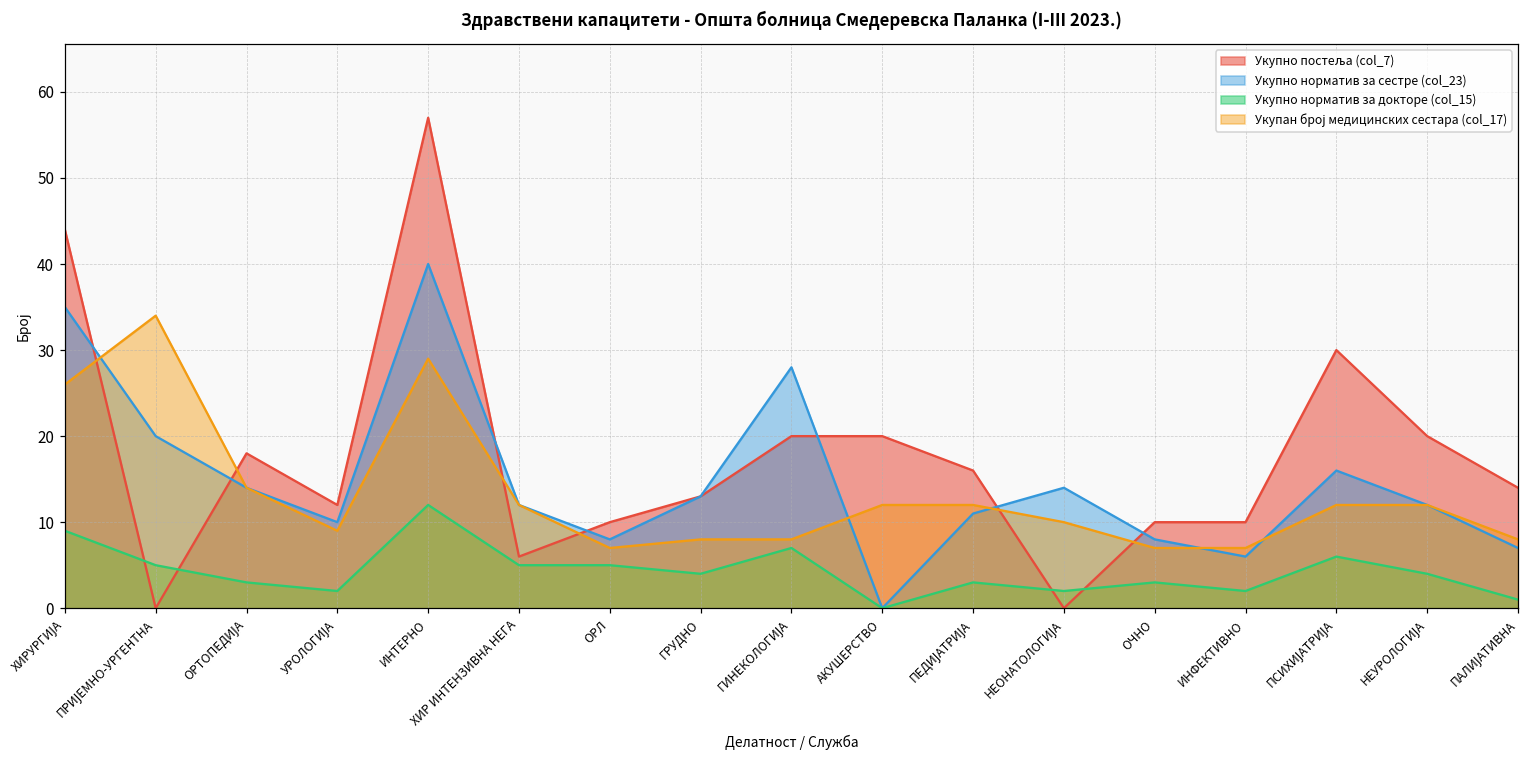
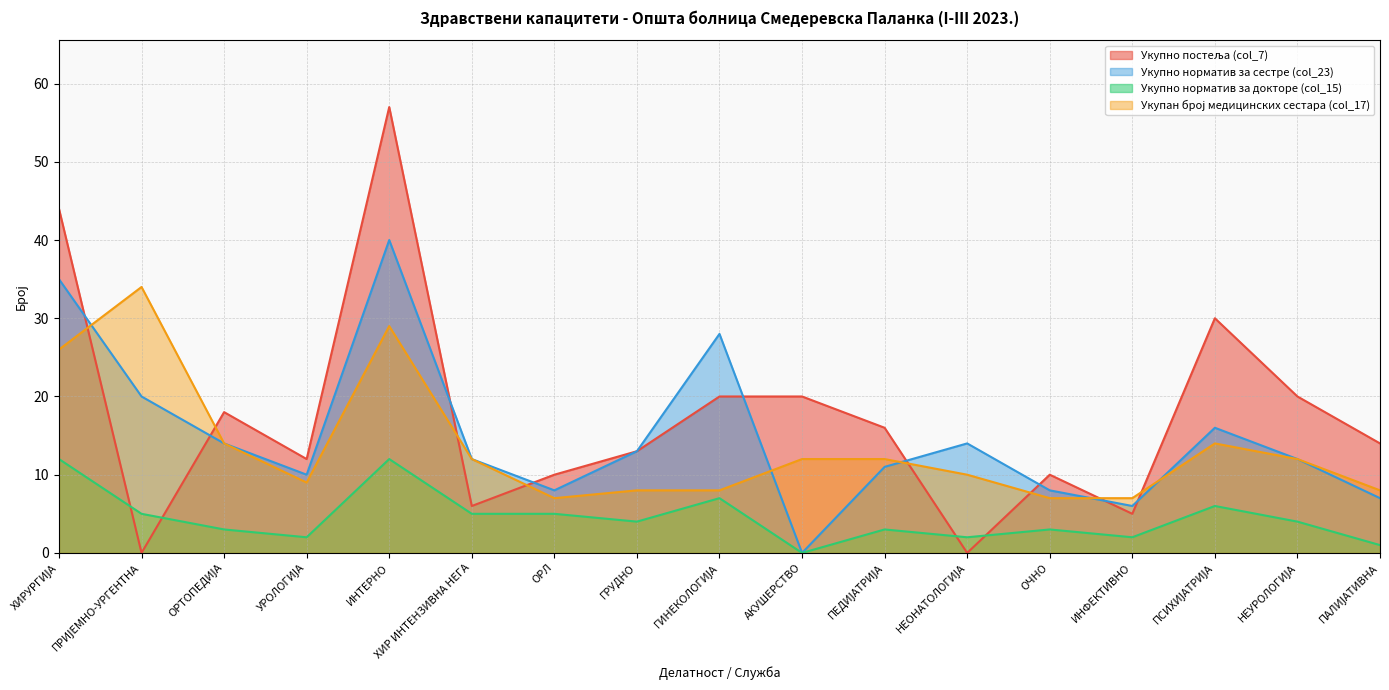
  {
    "Укупно постеља (col_7)": {
      "ХИРУРГИЈА": 44,
      "ПРИЈЕМНО-УРГЕНТНА": 0,
      "ОРТОПЕДИЈА": 18,
      "УРОЛОГИЈА": 12,
      "ИНТЕРНО": 57,
      "ХИР ИНТЕНЗИВНА НЕГА": 6,
      "ОРЛ": 10,
      "ГИНЕКОЛОГИЈА": 20,
      "АКУШЕРСТВО": 20,
      "ПЕДИЈАТРИЈА": 16,
      "НЕОНАТОЛОГИЈА": 0,
      "ОЧНО": 10,
-     "ИНФЕКТИВНО": 10,
+     "ИНФЕКТИВНО": 5,
      "ПСИХИЈАТРИЈА": 30,
      "НЕУРОЛОГИЈА": 20,
      "ПАЛИЈАТИВНА": 14
    },
    "Укупно норматив за сестре (col_23)": {
      "ХИРУРГИЈА": 35,
      "ПРИЈЕМНО-УРГЕНТНА": 20,
      "УРОЛОГИЈА": 10,
      "ИНТЕРНО": 40,
      "ОРЛ": 8,
      "ГИНЕКОЛОГИЈА": 28,
      "ПЕДИЈАТРИЈА": 11,
      "НЕОНАТОЛОГИЈА": 14,
      "ОЧНО": 8,
      "ИНФЕКТИВНО": 6,
      "ПСИХИЈАТРИЈА": 16,
      "ПАЛИЈАТИВНА": 7
    },
    "Укупно норматив за докторе (col_15)": {
-     "ХИРУРГИЈА": 9,
+     "ХИРУРГИЈА": 12,
      "ПРИЈЕМНО-УРГЕНТНА": 5,
      "ОРТОПЕДИЈА": 3,
      "УРОЛОГИЈА": 2,
      "ИНТЕРНО": 12,
      "ХИР ИНТЕНЗИВНА НЕГА": 5,
      "ОРЛ": 5,
      "ГРУДНО": 4,
      "ГИНЕКОЛОГИЈА": 7,
      "ПЕДИЈАТРИЈА": 3,
      "НЕОНАТОЛОГИЈА": 2,
      "ОЧНО": 3,
      "ИНФЕКТИВНО": 2,
      "ПСИХИЈАТРИЈА": 6,
      "НЕУРОЛОГИЈА": 4,
      "ПАЛИЈАТИВНА": 1
    },
    "Укупан број медицинских сестара (col_17)": {
      "ХИРУРГИЈА": 26,
      "ПРИЈЕМНО-УРГЕНТНА": 34,
      "УРОЛОГИЈА": 9,
      "ИНТЕРНО": 29,
      "ОРЛ": 7,
      "ГРУДНО": 8,
      "ГИНЕКОЛОГИЈА": 8,
      "АКУШЕРСТВО": 12,
      "ПЕДИЈАТРИЈА": 12,
      "НЕОНАТОЛОГИЈА": 10,
      "ОЧНО": 7,
      "ИНФЕКТИВНО": 7,
-     "ПСИХИЈАТРИЈА": 12,
+     "ПСИХИЈАТРИЈА": 14,
      "ПАЛИЈАТИВНА": 8
    }
  }
